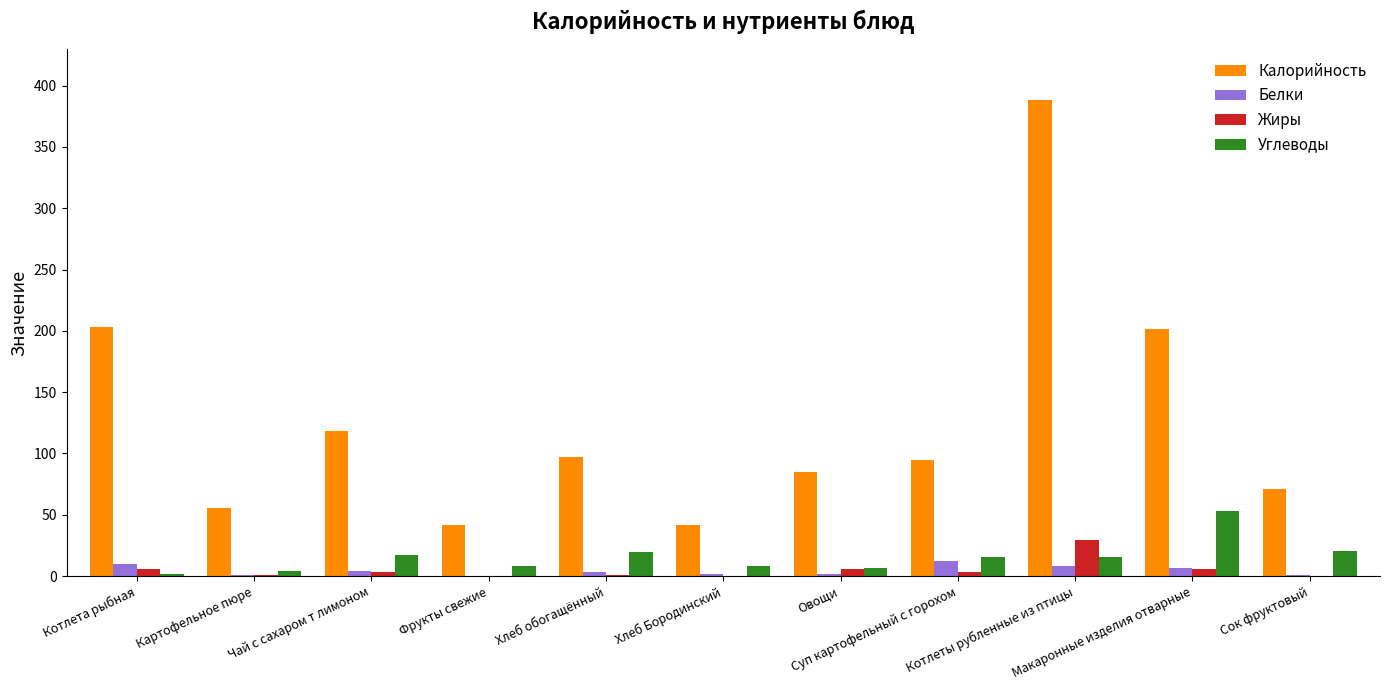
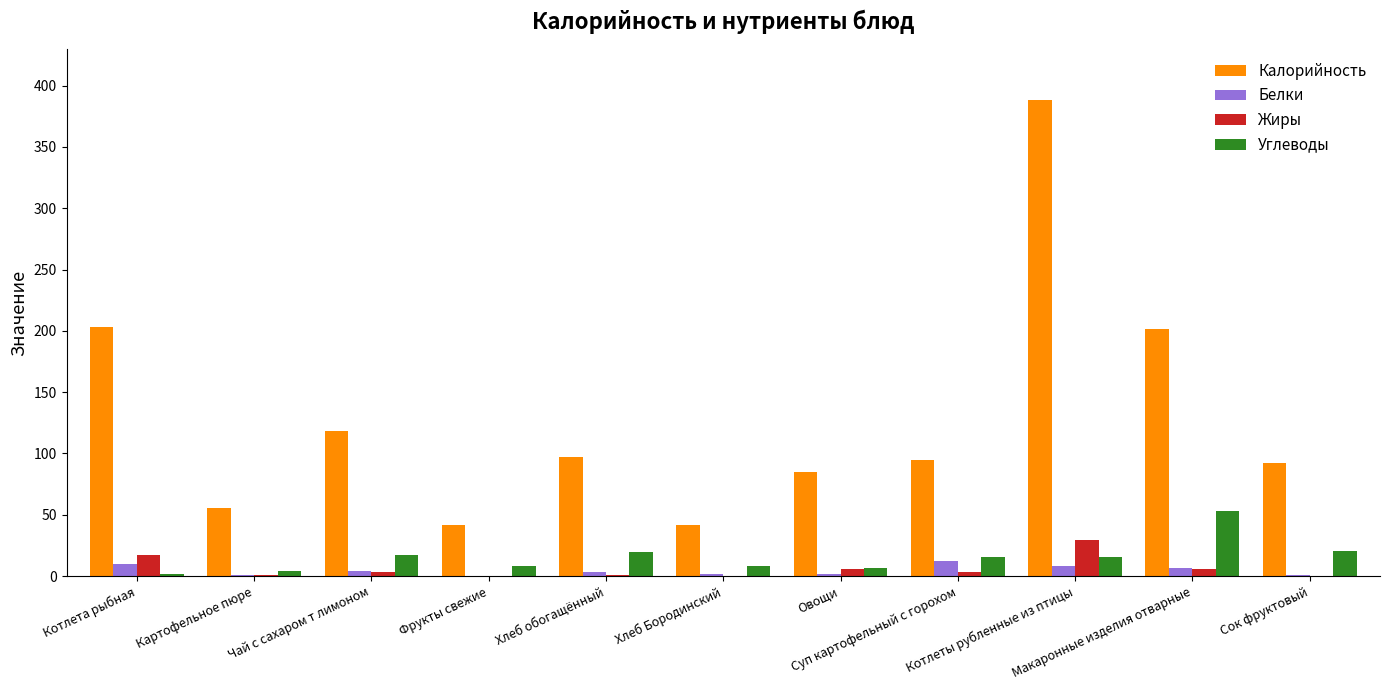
  {
    "Калорийность": {
      "Котлета рыбная": 203,
      "Картофельное пюре": 56,
      "Чай с сахаром т лимоном": 119,
      "Фрукты свежие": 41,
      "Хлеб обогащённый": 97,
      "Хлеб Бородинский": 42,
      "Овощи": 85,
      "Суп картофельный с горохом": 95,
      "Котлеты рубленные из птицы": 388,
      "Макаронные изделия отварные": 202,
-     "Сок фруктовый": 71
+     "Сок фруктовый": 92
    },
    "Белки": {
      "Котлета рыбная": 10,
      "Чай с сахаром т лимоном": 4,
      "Хлеб обогащённый": 3,
      "Суп картофельный с горохом": 12,
      "Котлеты рубленные из птицы": 8,
      "Макаронные изделия отварные": 7
    },
    "Жиры": {
-     "Котлета рыбная": 6,
+     "Котлета рыбная": 17,
      "Чай с сахаром т лимоном": 4,
      "Овощи": 6,
      "Суп картофельный с горохом": 3,
      "Котлеты рубленные из птицы": 29,
      "Макаронные изделия отварные": 5
    },
    "Углеводы": {
      "Картофельное пюре": 4,
      "Чай с сахаром т лимоном": 18,
      "Фрукты свежие": 9,
      "Хлеб обогащённый": 20,
      "Хлеб Бородинский": 8,
      "Овощи": 6,
      "Суп картофельный с горохом": 15,
      "Котлеты рубленные из птицы": 15,
      "Макаронные изделия отварные": 53,
      "Сок фруктовый": 20
    }
  }
